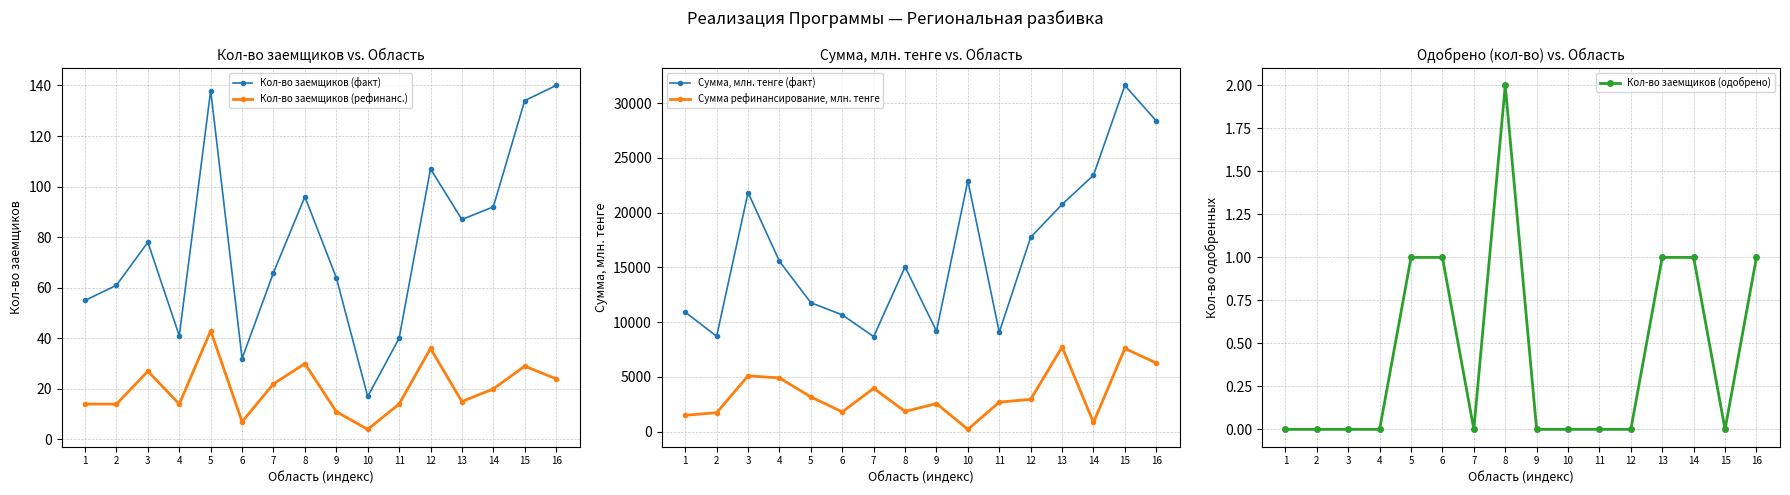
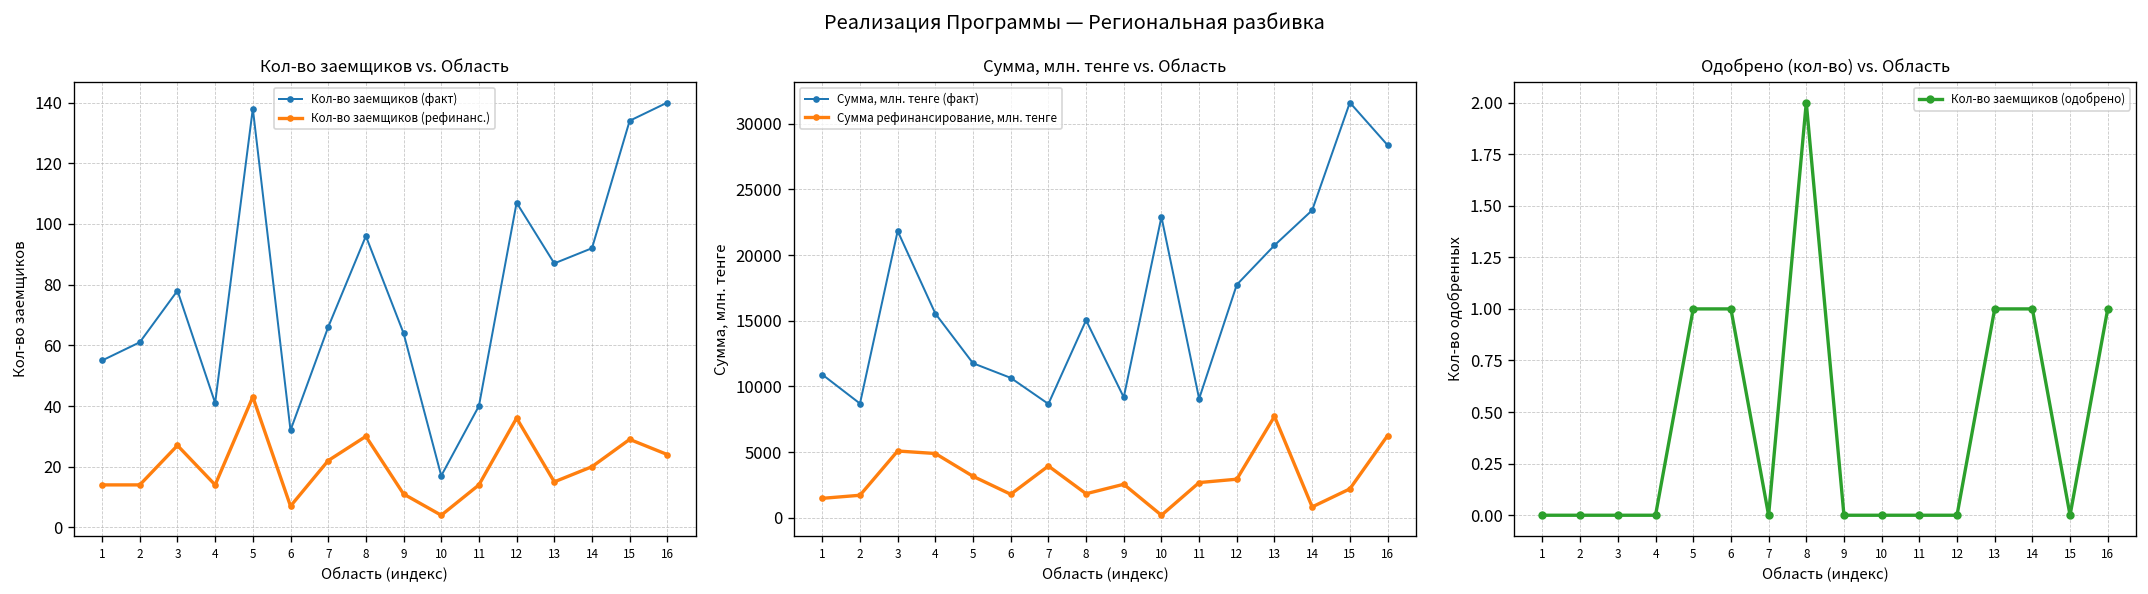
  {
    "Кол-во заемщиков vs. Область": {
      "Кол-во заемщиков (факт)": {
        "1": 55,
        "2": 61,
        "3": 78,
        "4": 41,
        "5": 138,
        "6": 32,
        "7": 66,
        "8": 96,
        "9": 64,
        "10": 17,
        "11": 40,
        "12": 107,
        "13": 87,
        "14": 92,
        "15": 134,
        "16": 140
      },
      "Кол-во заемщиков (рефинанс.)": {
        "1": 14,
        "2": 14,
        "3": 27,
        "4": 14,
        "5": 43,
        "6": 7,
        "7": 22,
        "8": 30,
        "9": 11,
        "10": 4,
        "11": 14,
        "12": 36,
        "13": 15,
        "14": 20,
        "15": 29,
        "16": 24
      }
    },
    "Сумма, млн. тенге vs. Область": {
      "Сумма, млн. тенге (факт)": {
        "1": 10900,
        "2": 8700,
        "3": 21800,
        "4": 15500,
        "5": 11800,
        "6": 10700,
        "7": 8700,
        "8": 15000,
        "9": 9200,
        "10": 22900,
        "11": 9100,
        "12": 17700,
        "13": 20700,
        "14": 23400,
        "15": 31600,
        "16": 28400
      },
      "Сумма рефинансирование, млн. тенге": {
        "1": 1500,
        "2": 1700,
        "3": 5100,
        "4": 4900,
        "5": 3200,
        "6": 1800,
        "7": 3900,
        "8": 1800,
        "9": 2600,
        "10": 200,
        "11": 2700,
        "12": 2900,
        "13": 7700,
        "14": 800,
-       "15": 7600,
+       "15": 2200,
        "16": 6300
      }
    },
    "Одобрено (кол-во) vs. Область": {
      "1": 0.00,
      "2": 0.00,
      "3": 0.00,
      "4": 0.00,
      "5": 1.00,
      "6": 1.00,
      "7": 0.00,
      "8": 2.00,
      "9": 0.00,
      "10": 0.00,
      "11": 0.00,
      "12": 0.00,
      "13": 1.00,
      "14": 1.00,
      "15": 0.00,
      "16": 1.00
    }
  }
